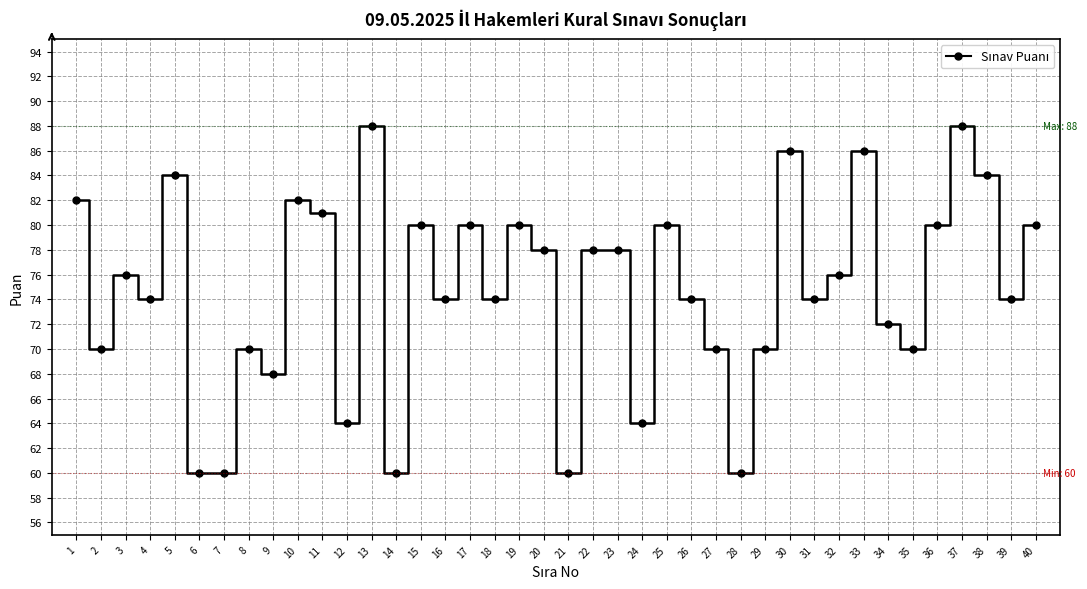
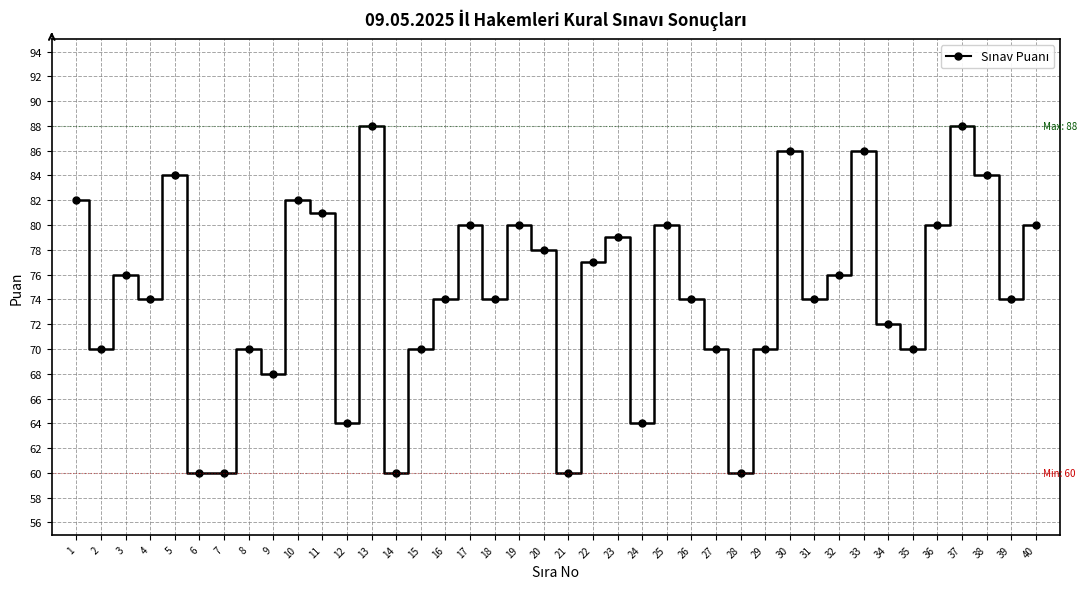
  {
    "1": 82,
    "2": 70,
    "3": 76,
    "4": 74,
    "5": 84,
    "6": 60,
    "7": 60,
    "8": 70,
    "9": 68,
    "10": 82,
    "11": 81,
    "12": 64,
    "13": 88,
    "14": 60,
-   "15": 80,
+   "15": 70,
    "16": 74,
    "17": 80,
    "18": 74,
    "19": 80,
    "20": 78,
    "21": 60,
-   "22": 78,
-   "23": 78,
+   "22": 77,
+   "23": 79,
    "24": 64,
    "25": 80,
    "26": 74,
    "27": 70,
    "28": 60,
    "29": 70,
    "30": 86,
    "31": 74,
    "32": 76,
    "33": 86,
    "34": 72,
    "35": 70,
    "36": 80,
    "37": 88,
    "38": 84,
    "39": 74,
    "40": 80
  }
